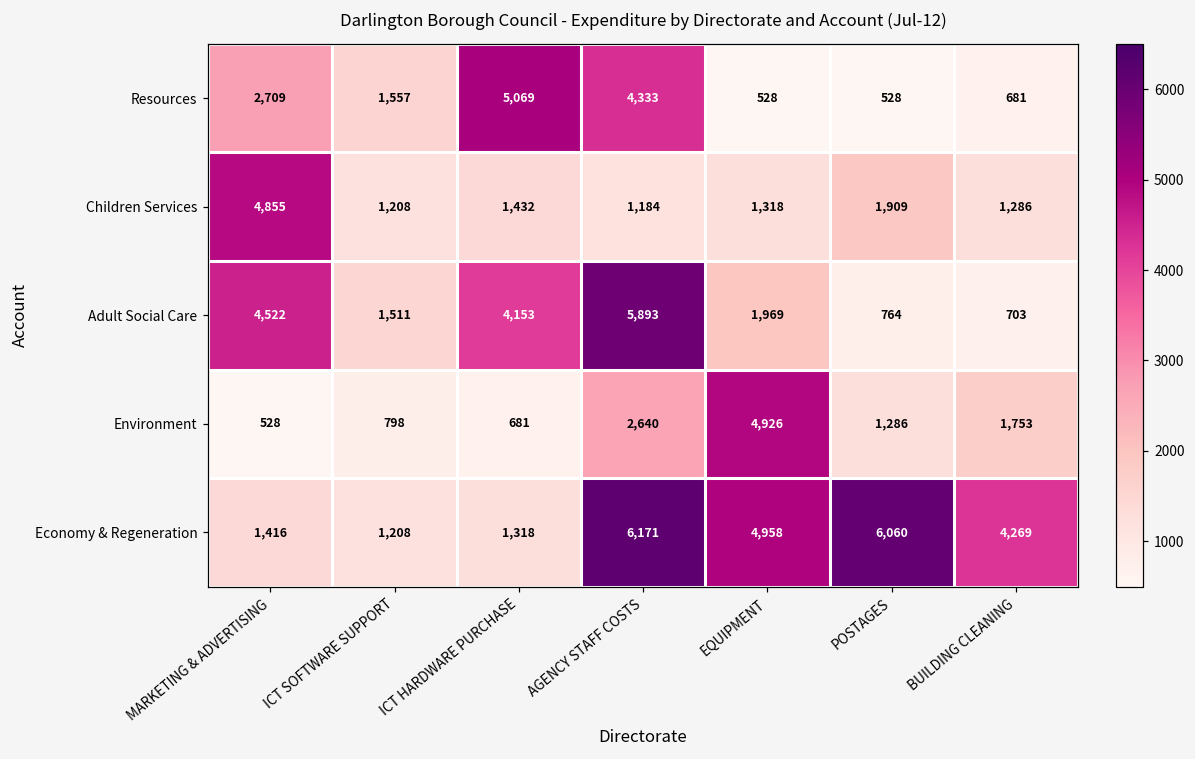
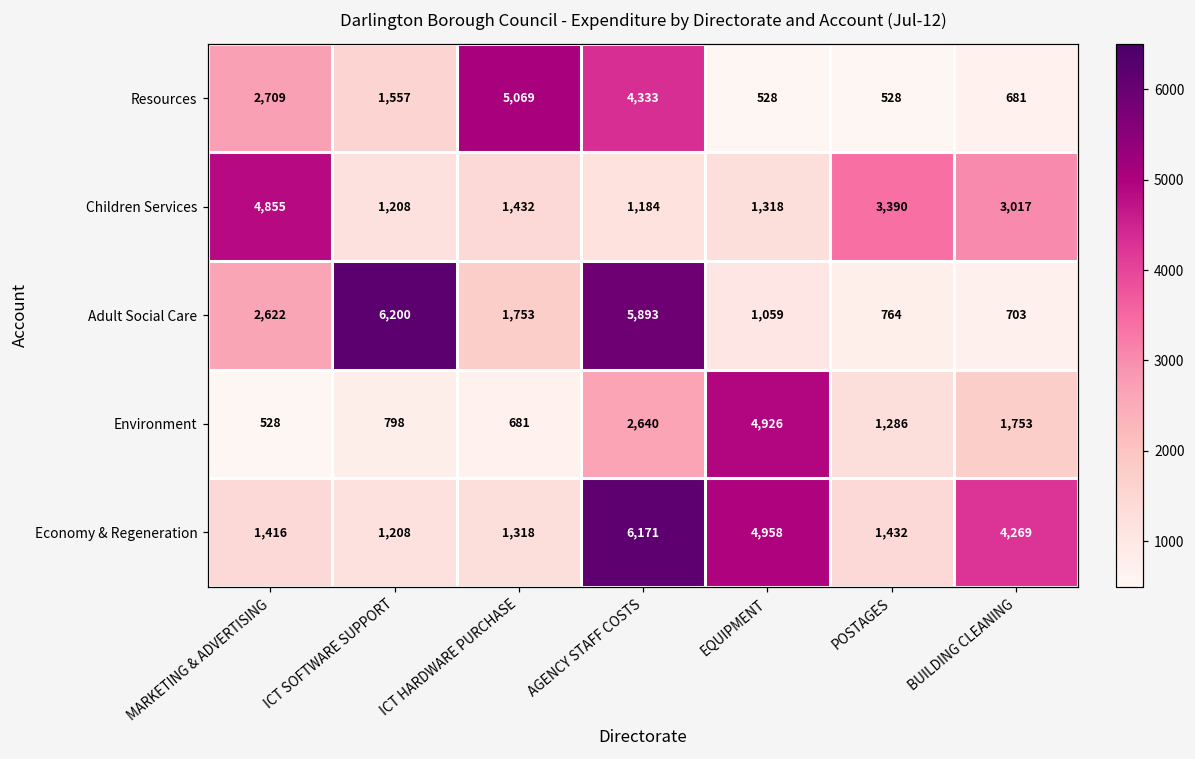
  {
    "Resources": {
      "MARKETING & ADVERTISING": "2,709",
      "ICT SOFTWARE SUPPORT": "1,557",
      "ICT HARDWARE PURCHASE": "5,069",
      "AGENCY STAFF COSTS": "4,333",
      "EQUIPMENT": "528",
      "POSTAGES": "528",
      "BUILDING CLEANING": "681"
    },
    "Children Services": {
      "MARKETING & ADVERTISING": "4,855",
      "ICT SOFTWARE SUPPORT": "1,208",
      "ICT HARDWARE PURCHASE": "1,432",
      "AGENCY STAFF COSTS": "1,184",
      "EQUIPMENT": "1,318",
-     "POSTAGES": "1,909",
-     "BUILDING CLEANING": "1,286"
+     "POSTAGES": "3,390",
+     "BUILDING CLEANING": "3,017"
    },
    "Adult Social Care": {
-     "MARKETING & ADVERTISING": "4,522",
-     "ICT SOFTWARE SUPPORT": "1,511",
-     "ICT HARDWARE PURCHASE": "4,153",
+     "MARKETING & ADVERTISING": "2,622",
+     "ICT SOFTWARE SUPPORT": "6,200",
+     "ICT HARDWARE PURCHASE": "1,753",
      "AGENCY STAFF COSTS": "5,893",
-     "EQUIPMENT": "1,969",
+     "EQUIPMENT": "1,059",
      "POSTAGES": "764",
      "BUILDING CLEANING": "703"
    },
    "Environment": {
      "MARKETING & ADVERTISING": "528",
      "ICT SOFTWARE SUPPORT": "798",
      "ICT HARDWARE PURCHASE": "681",
      "AGENCY STAFF COSTS": "2,640",
      "EQUIPMENT": "4,926",
      "POSTAGES": "1,286",
      "BUILDING CLEANING": "1,753"
    },
    "Economy & Regeneration": {
      "MARKETING & ADVERTISING": "1,416",
      "ICT SOFTWARE SUPPORT": "1,208",
      "ICT HARDWARE PURCHASE": "1,318",
      "AGENCY STAFF COSTS": "6,171",
      "EQUIPMENT": "4,958",
-     "POSTAGES": "6,060",
+     "POSTAGES": "1,432",
      "BUILDING CLEANING": "4,269"
    }
  }
